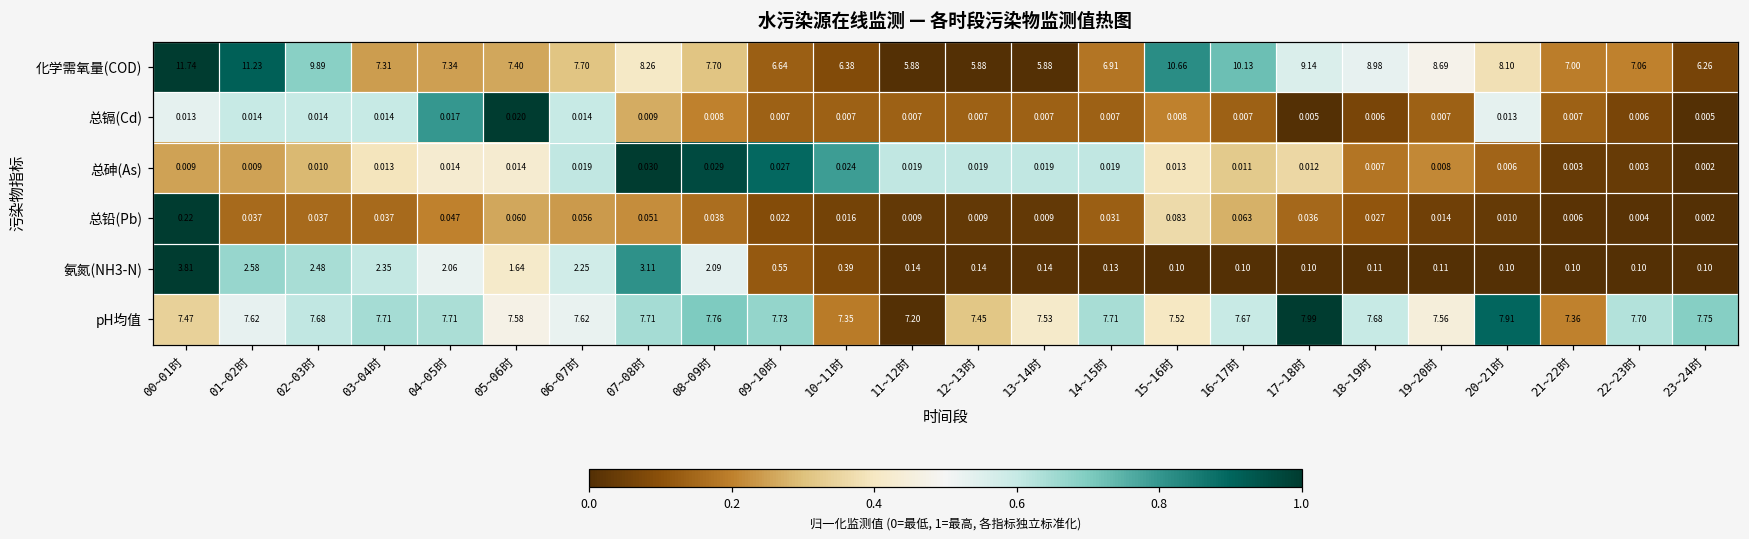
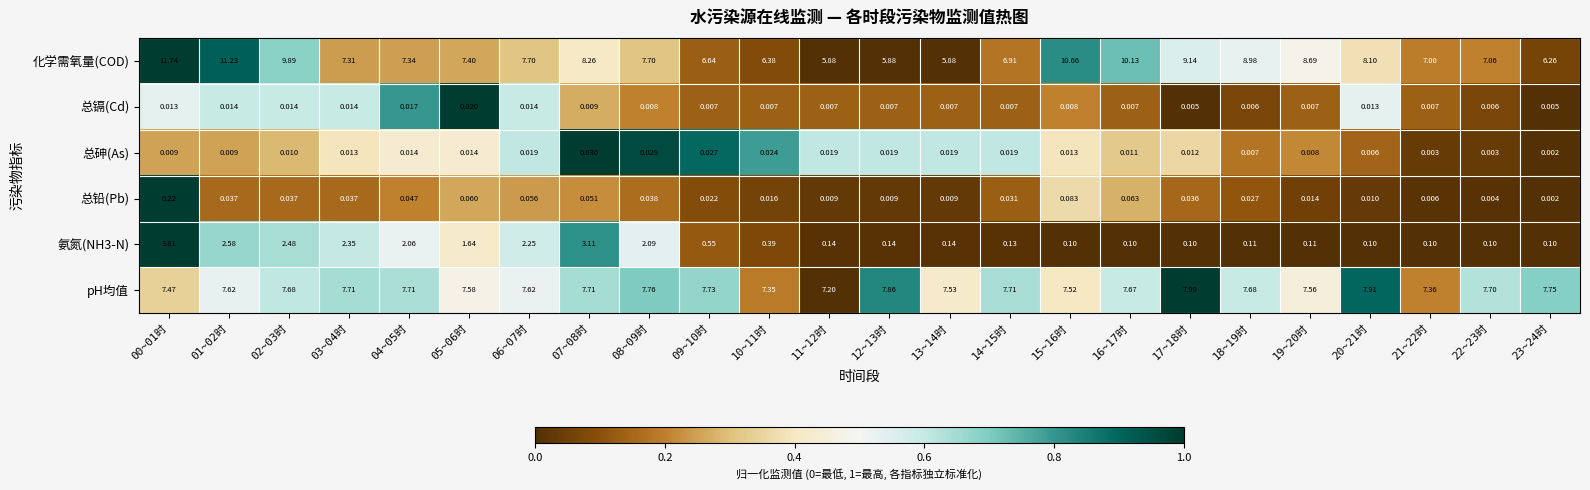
  {
    "化学需氧量(COD)": {
      "00~01时": 11.74,
      "01~02时": 11.23,
      "02~03时": 9.89,
      "03~04时": 7.31,
      "04~05时": 7.34,
      "05~06时": 7.40,
      "06~07时": 7.70,
      "07~08时": 8.26,
      "08~09时": 7.70,
      "09~10时": 6.64,
      "10~11时": 6.38,
      "11~12时": 5.88,
      "12~13时": 5.88,
      "13~14时": 5.88,
      "14~15时": 6.91,
      "15~16时": 10.66,
      "16~17时": 10.13,
      "17~18时": 9.14,
      "18~19时": 8.98,
      "19~20时": 8.69,
      "20~21时": 8.10,
      "21~22时": 7.00,
      "22~23时": 7.06,
      "23~24时": 6.26
    },
    "总镉(Cd)": {
      "00~01时": 0.013,
      "01~02时": 0.014,
      "02~03时": 0.014,
      "03~04时": 0.014,
      "04~05时": 0.017,
      "05~06时": 0.020,
      "06~07时": 0.014,
      "07~08时": 0.009,
      "08~09时": 0.008,
      "09~10时": 0.007,
      "10~11时": 0.007,
      "11~12时": 0.007,
      "12~13时": 0.007,
      "13~14时": 0.007,
      "14~15时": 0.007,
      "15~16时": 0.008,
      "16~17时": 0.007,
      "17~18时": 0.005,
      "18~19时": 0.006,
      "19~20时": 0.007,
      "20~21时": 0.013,
      "21~22时": 0.007,
      "22~23时": 0.006,
      "23~24时": 0.005
    },
    "总砷(As)": {
      "00~01时": 0.009,
      "01~02时": 0.009,
      "02~03时": 0.010,
      "03~04时": 0.013,
      "04~05时": 0.014,
      "05~06时": 0.014,
      "06~07时": 0.019,
      "07~08时": 0.030,
      "08~09时": 0.029,
      "09~10时": 0.027,
      "10~11时": 0.024,
      "11~12时": 0.019,
      "12~13时": 0.019,
      "13~14时": 0.019,
      "14~15时": 0.019,
      "15~16时": 0.013,
      "16~17时": 0.011,
      "17~18时": 0.012,
      "18~19时": 0.007,
      "19~20时": 0.008,
      "20~21时": 0.006,
      "21~22时": 0.003,
      "22~23时": 0.003,
      "23~24时": 0.002
    },
    "总铅(Pb)": {
      "00~01时": 0.22,
      "01~02时": 0.037,
      "02~03时": 0.037,
      "03~04时": 0.037,
      "04~05时": 0.047,
      "05~06时": 0.060,
      "06~07时": 0.056,
      "07~08时": 0.051,
      "08~09时": 0.038,
      "09~10时": 0.022,
      "10~11时": 0.016,
      "11~12时": 0.009,
      "12~13时": 0.009,
      "13~14时": 0.009,
      "14~15时": 0.031,
      "15~16时": 0.083,
      "16~17时": 0.063,
      "17~18时": 0.036,
      "18~19时": 0.027,
      "19~20时": 0.014,
      "20~21时": 0.010,
      "21~22时": 0.006,
      "22~23时": 0.004,
      "23~24时": 0.002
    },
    "氨氮(NH3-N)": {
      "00~01时": 3.81,
      "01~02时": 2.58,
      "02~03时": 2.48,
      "03~04时": 2.35,
      "04~05时": 2.06,
      "05~06时": 1.64,
      "06~07时": 2.25,
      "07~08时": 3.11,
      "08~09时": 2.09,
      "09~10时": 0.55,
      "10~11时": 0.39,
      "11~12时": 0.14,
      "12~13时": 0.14,
      "13~14时": 0.14,
      "14~15时": 0.13,
      "15~16时": 0.10,
      "16~17时": 0.10,
      "17~18时": 0.10,
      "18~19时": 0.11,
      "19~20时": 0.11,
      "20~21时": 0.10,
      "21~22时": 0.10,
      "22~23时": 0.10,
      "23~24时": 0.10
    },
    "pH均值": {
      "00~01时": 7.47,
      "01~02时": 7.62,
      "02~03时": 7.68,
      "03~04时": 7.71,
      "04~05时": 7.71,
      "05~06时": 7.58,
      "06~07时": 7.62,
      "07~08时": 7.71,
      "08~09时": 7.76,
      "09~10时": 7.73,
      "10~11时": 7.35,
      "11~12时": 7.20,
-     "12~13时": 7.45,
+     "12~13时": 7.86,
      "13~14时": 7.53,
      "14~15时": 7.71,
      "15~16时": 7.52,
      "16~17时": 7.67,
      "17~18时": 7.99,
      "18~19时": 7.68,
      "19~20时": 7.56,
      "20~21时": 7.91,
      "21~22时": 7.36,
      "22~23时": 7.70,
      "23~24时": 7.75
    }
  }
